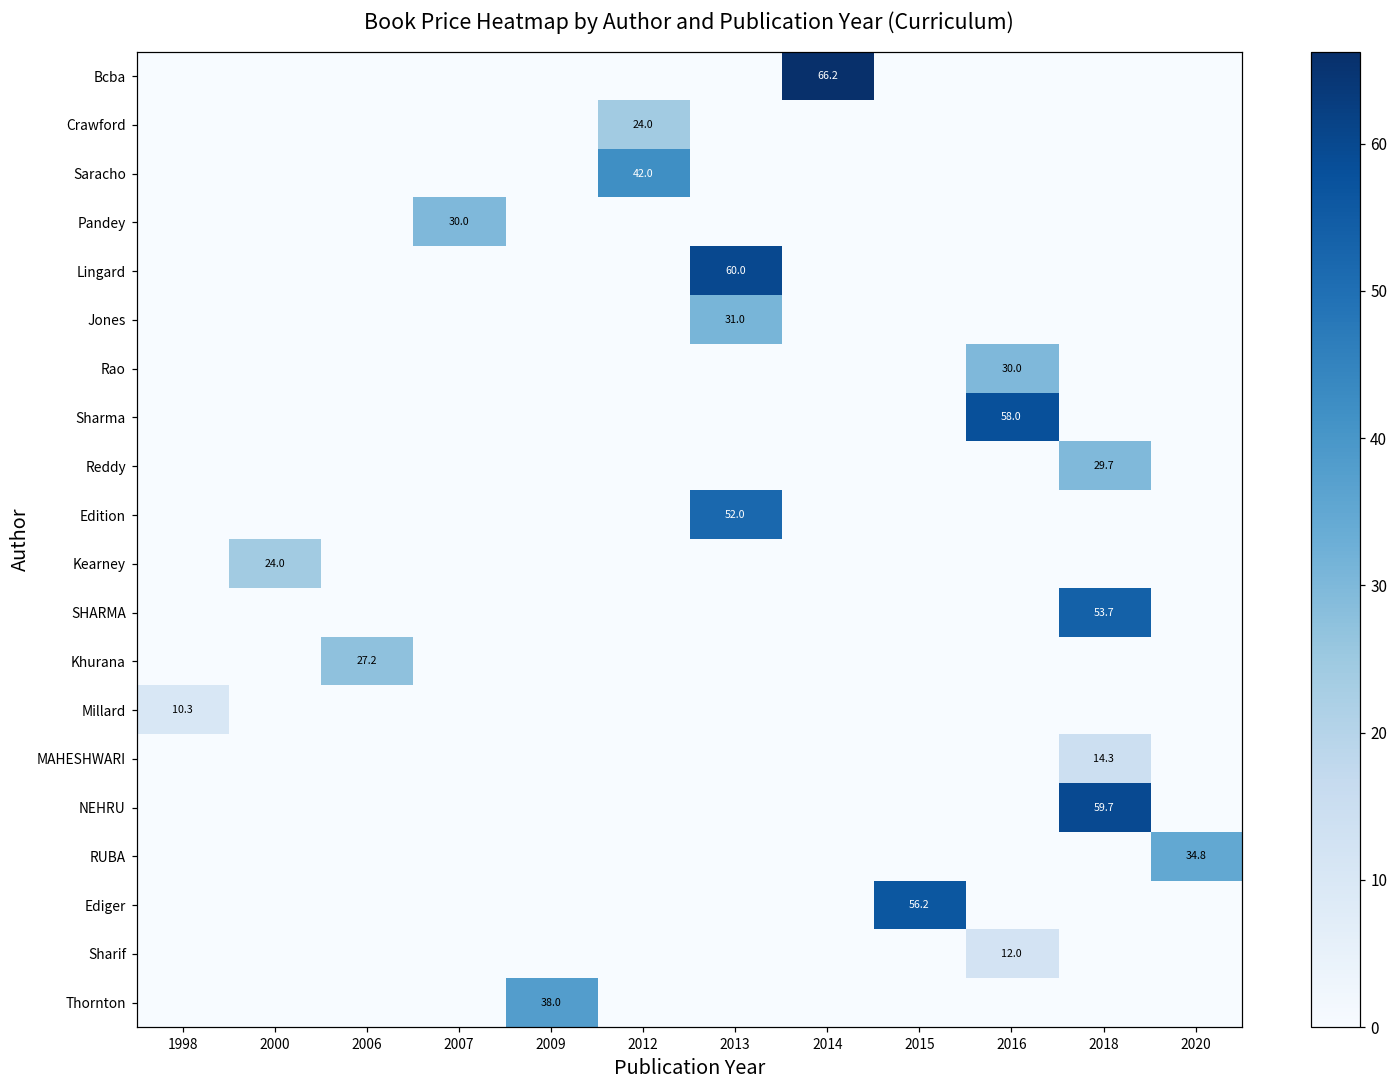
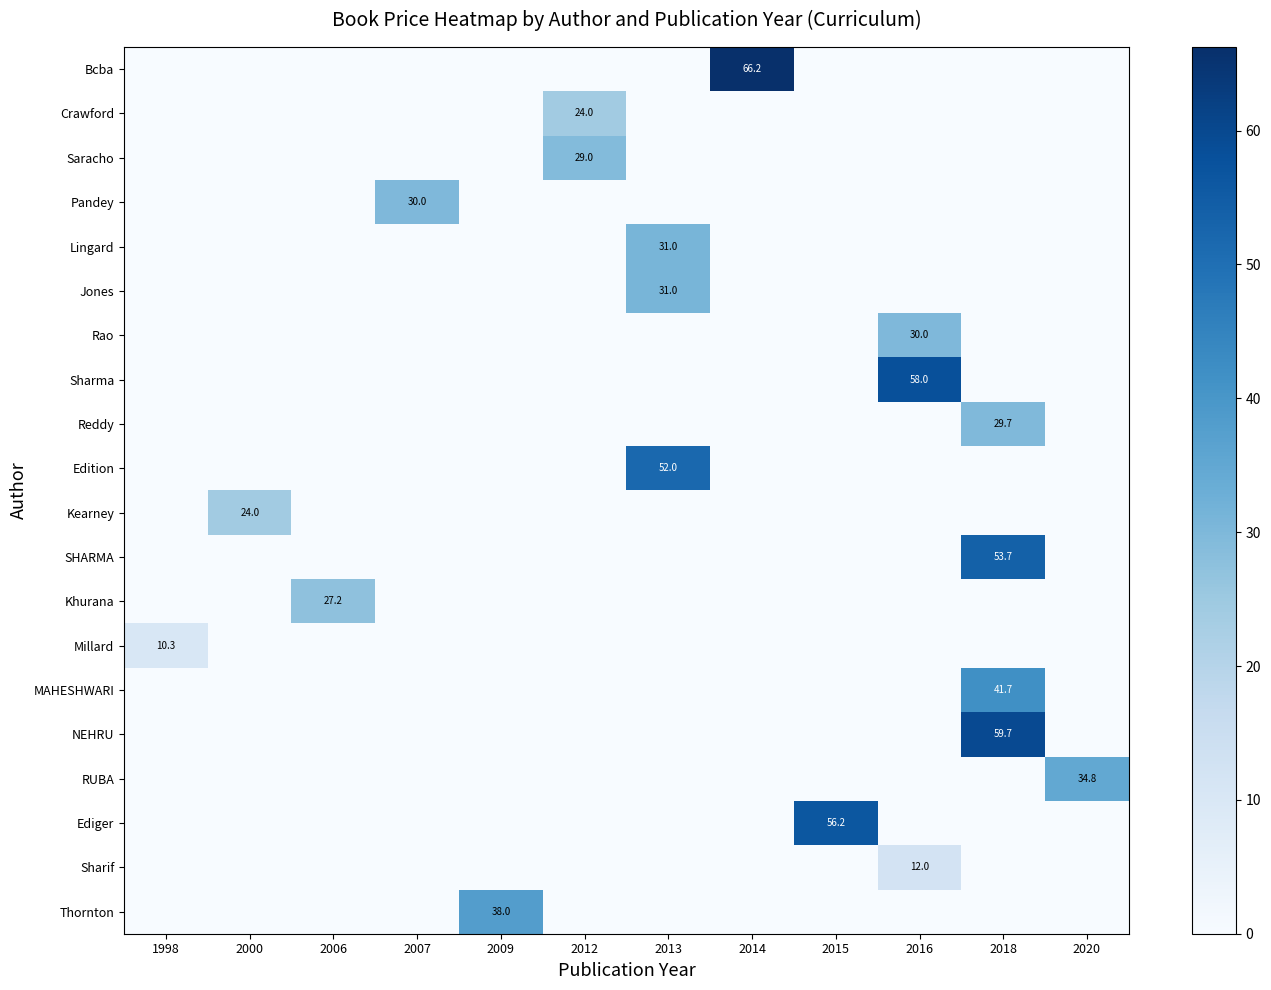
  {
    "Bcba": {
      "2014": 66.2
    },
    "Crawford": {
      "2012": 24.0
    },
    "Saracho": {
-     "2012": 42.0
+     "2012": 29.0
    },
    "Pandey": {
      "2007": 30.0
    },
    "Lingard": {
-     "2013": 60.0
+     "2013": 31.0
    },
    "Jones": {
      "2013": 31.0
    },
    "Rao": {
      "2016": 30.0
    },
    "Sharma": {
      "2016": 58.0
    },
    "Reddy": {
      "2018": 29.7
    },
    "Edition": {
      "2013": 52.0
    },
    "Kearney": {
      "2000": 24.0
    },
    "SHARMA": {
      "2018": 53.7
    },
    "Khurana": {
      "2006": 27.2
    },
    "Millard": {
      "1998": 10.3
    },
    "MAHESHWARI": {
-     "2018": 14.3
+     "2018": 41.7
    },
    "NEHRU": {
      "2018": 59.7
    },
    "RUBA": {
      "2020": 34.8
    },
    "Ediger": {
      "2015": 56.2
    },
    "Sharif": {
      "2016": 12.0
    },
    "Thornton": {
      "2009": 38.0
    }
  }
